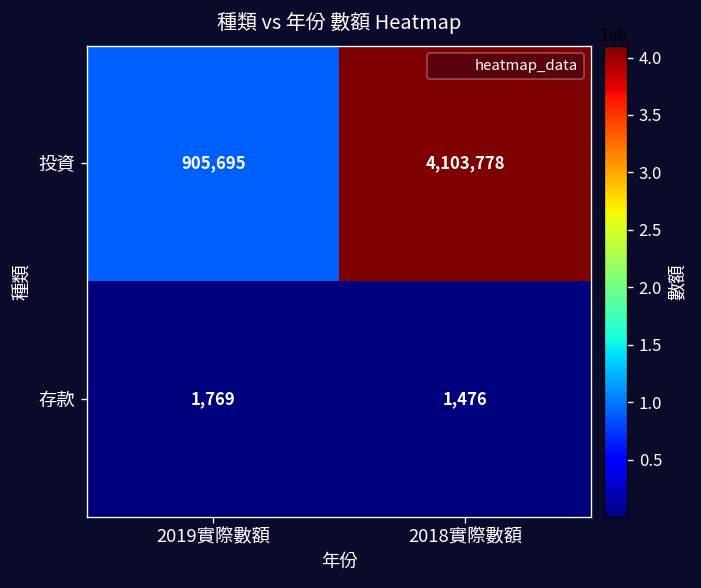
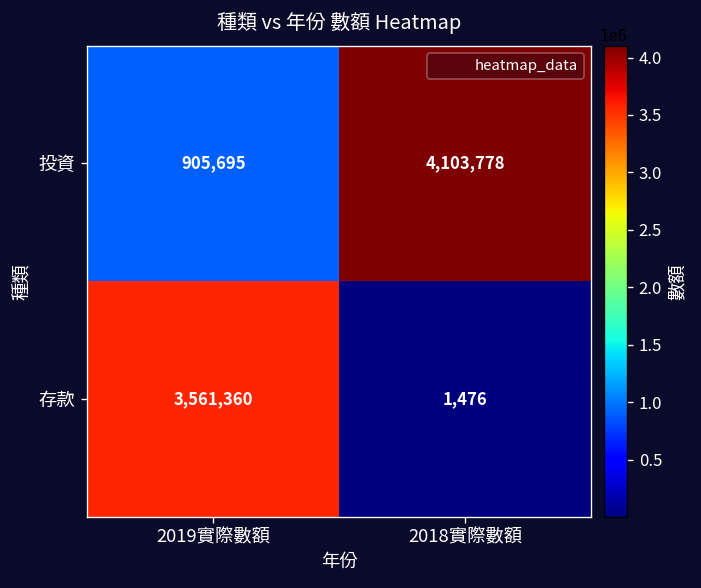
  {
    "投資": {
      "2019實際數額": "905,695",
      "2018實際數額": "4,103,778"
    },
    "存款": {
-     "2019實際數額": "1,769",
+     "2019實際數額": "3,561,360",
      "2018實際數額": "1,476"
    }
  }
